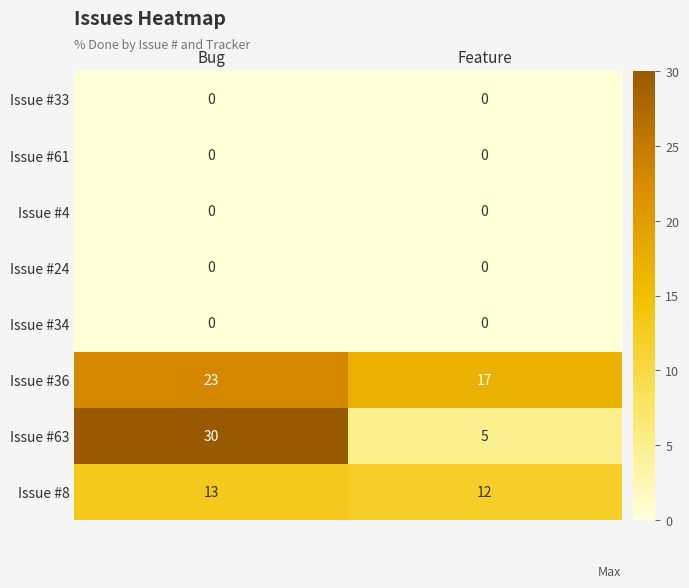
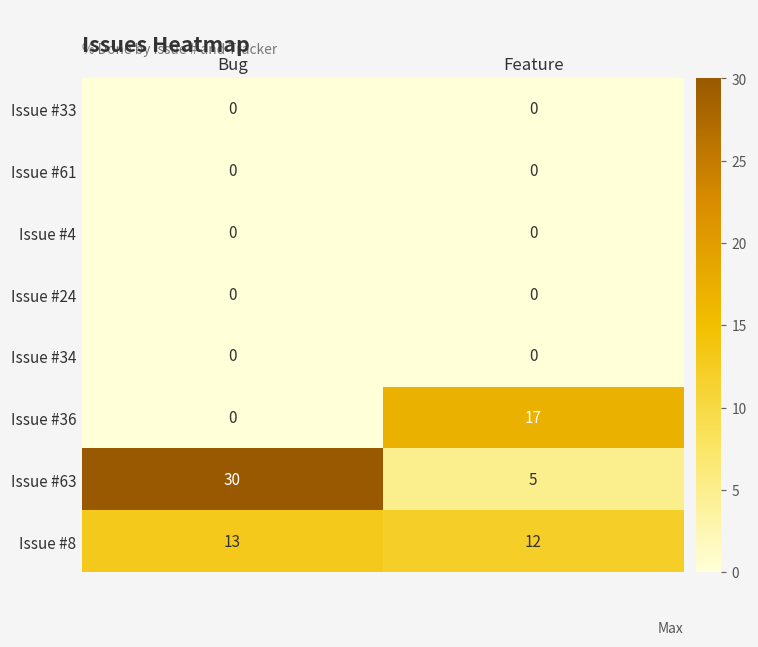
  {
    "Issue #33": {
      "Bug": 0,
      "Feature": 0
    },
    "Issue #61": {
      "Bug": 0,
      "Feature": 0
    },
    "Issue #4": {
      "Bug": 0,
      "Feature": 0
    },
    "Issue #24": {
      "Bug": 0,
      "Feature": 0
    },
    "Issue #34": {
      "Bug": 0,
      "Feature": 0
    },
    "Issue #36": {
-     "Bug": 23,
+     "Bug": 0,
      "Feature": 17
    },
    "Issue #63": {
      "Bug": 30,
      "Feature": 5
    },
    "Issue #8": {
      "Bug": 13,
      "Feature": 12
    }
  }
